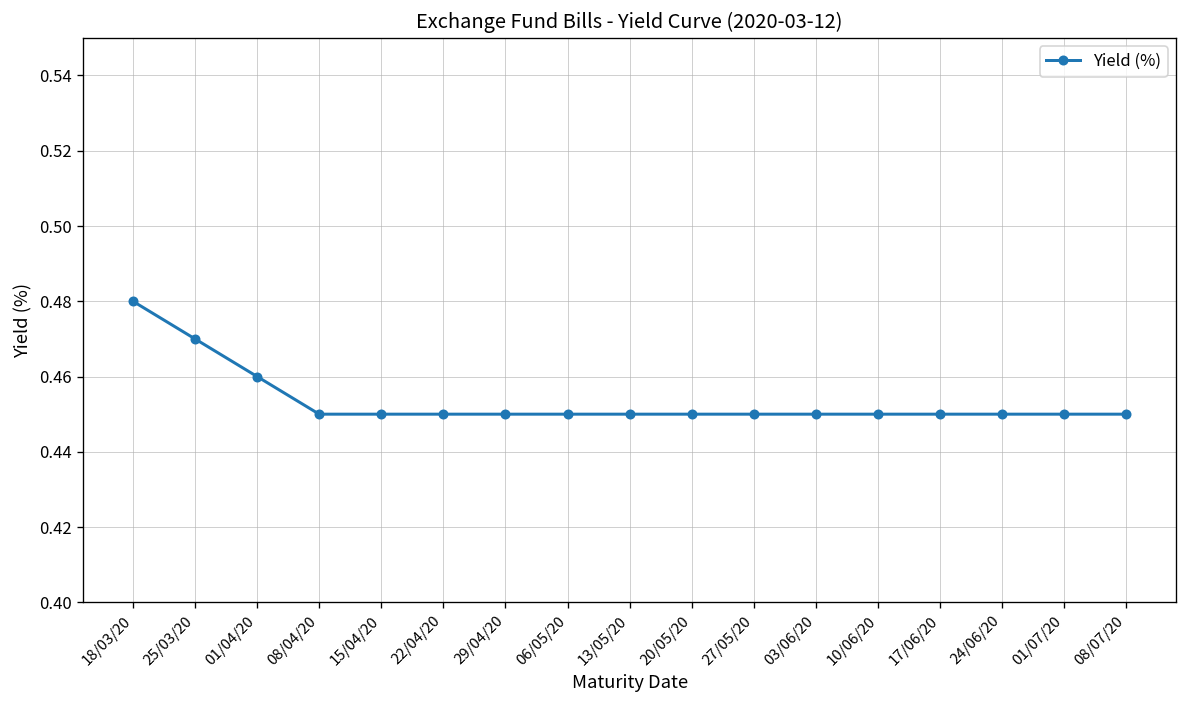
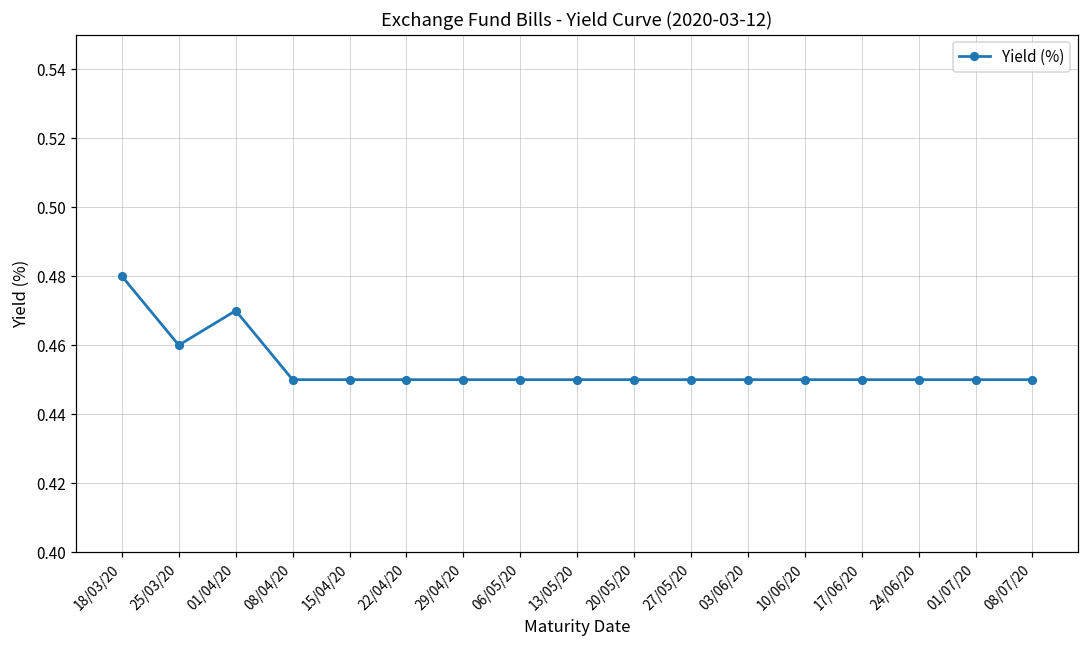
  {
    "18/03/20": 0.48,
-   "25/03/20": 0.47,
-   "01/04/20": 0.46,
+   "25/03/20": 0.46,
+   "01/04/20": 0.47,
    "08/04/20": 0.45,
    "15/04/20": 0.45,
    "22/04/20": 0.45,
    "29/04/20": 0.45,
    "06/05/20": 0.45,
    "13/05/20": 0.45,
    "20/05/20": 0.45,
    "27/05/20": 0.45,
    "03/06/20": 0.45,
    "10/06/20": 0.45,
    "17/06/20": 0.45,
    "24/06/20": 0.45,
    "01/07/20": 0.45,
    "08/07/20": 0.45
  }
